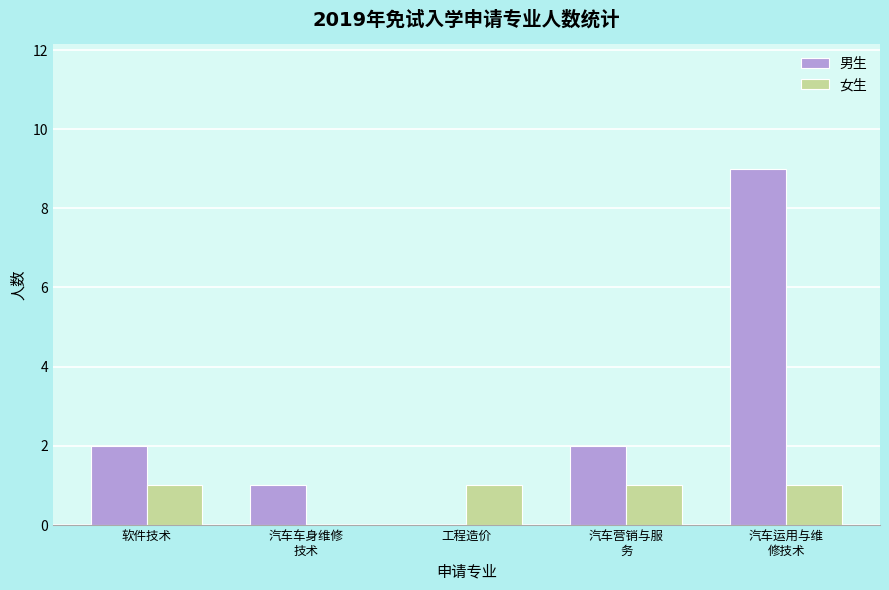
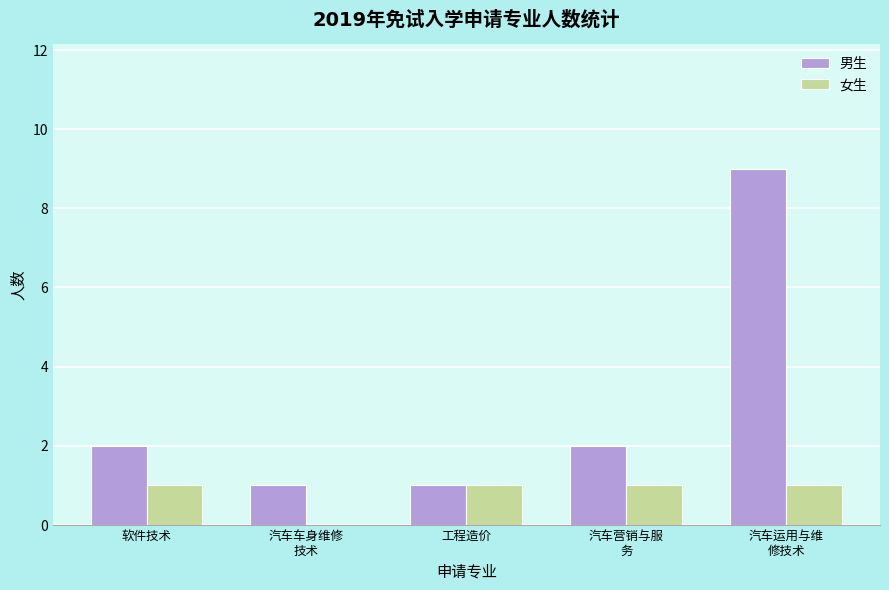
  {
    "男生": {
      "软件技术": 2,
      "汽车车身维修 技术": 1,
-     "工程造价": 0,
+     "工程造价": 1,
      "汽车营销与服 务": 2,
      "汽车运用与维 修技术": 9
    },
    "女生": {
      "软件技术": 1,
      "汽车车身维修 技术": 0,
      "工程造价": 1,
      "汽车营销与服 务": 1,
      "汽车运用与维 修技术": 1
    }
  }
